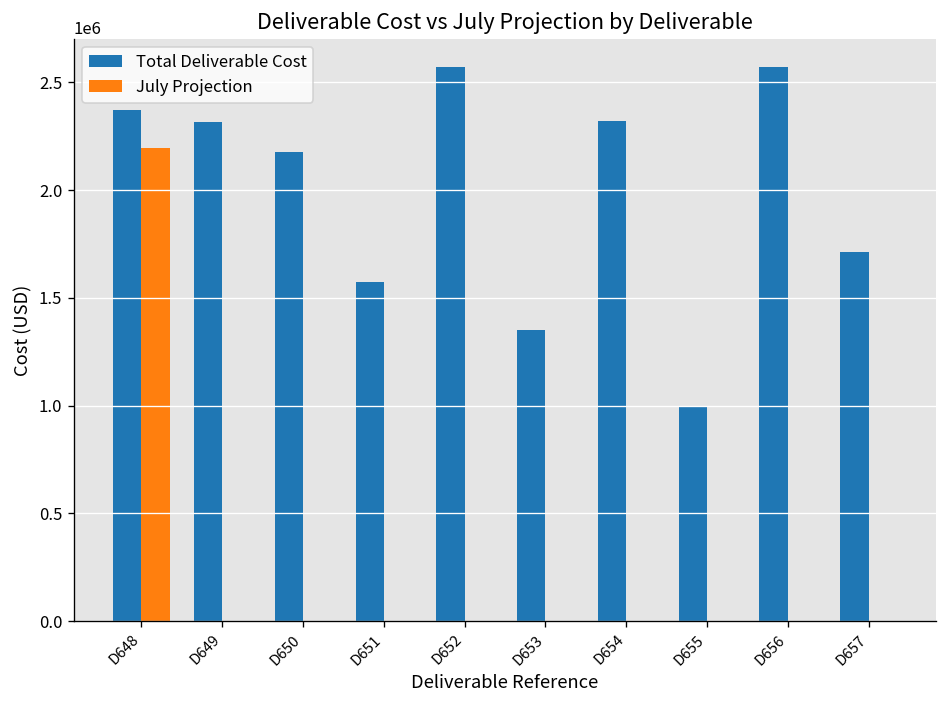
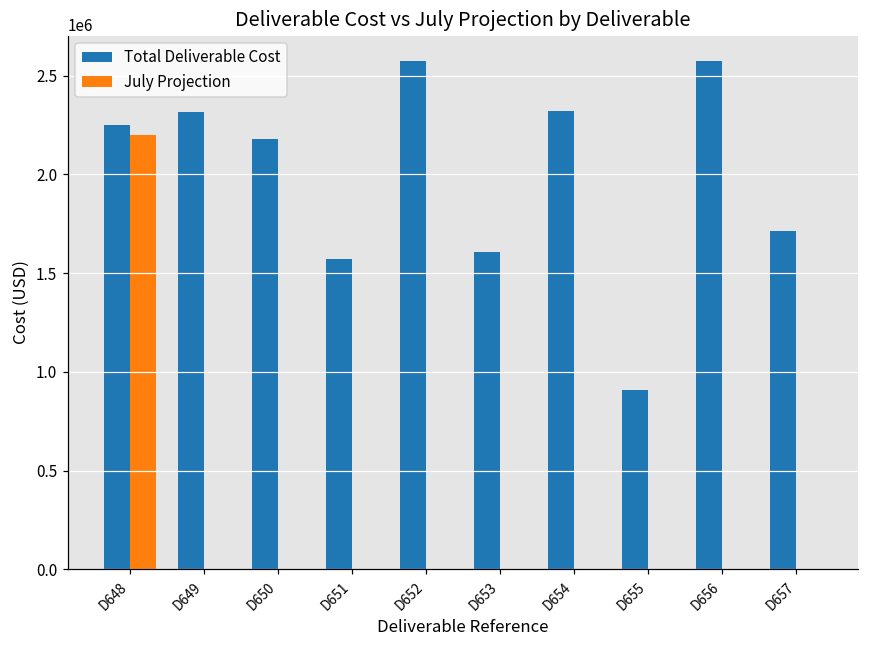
  {
    "Total Deliverable Cost": {
-     "D648": 2370000,
+     "D648": 2250000,
      "D649": 2320000,
      "D650": 2180000,
      "D651": 1570000,
      "D652": 2570000,
-     "D653": 1350000,
+     "D653": 1610000,
      "D654": 2320000,
-     "D655": 1000000,
+     "D655": 910000,
      "D656": 2570000,
      "D657": 1710000
    },
    "July Projection": {
      "D648": 2200000,
      "D649": 0,
      "D650": 0,
      "D651": 0,
      "D652": 0,
      "D653": 0,
      "D654": 0,
      "D655": 0,
      "D656": 0,
      "D657": 0
    }
  }
